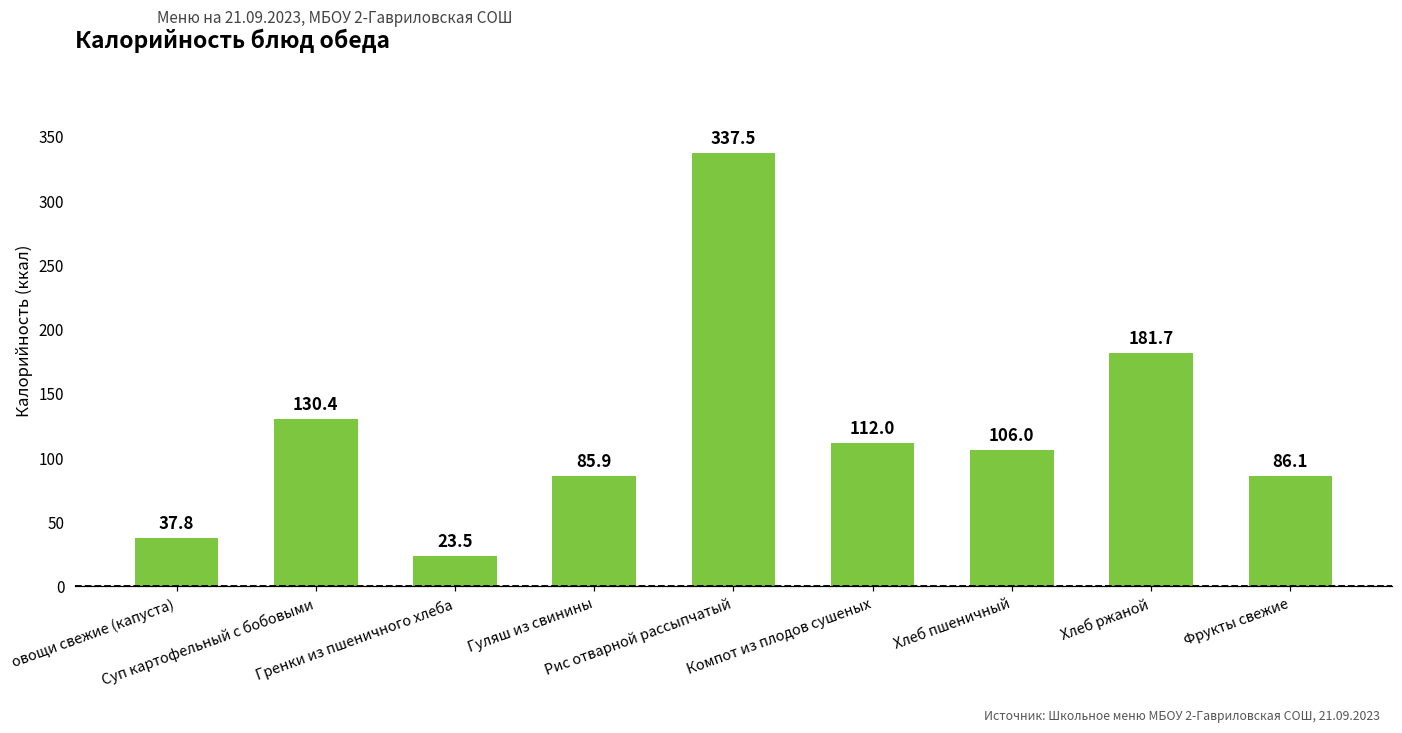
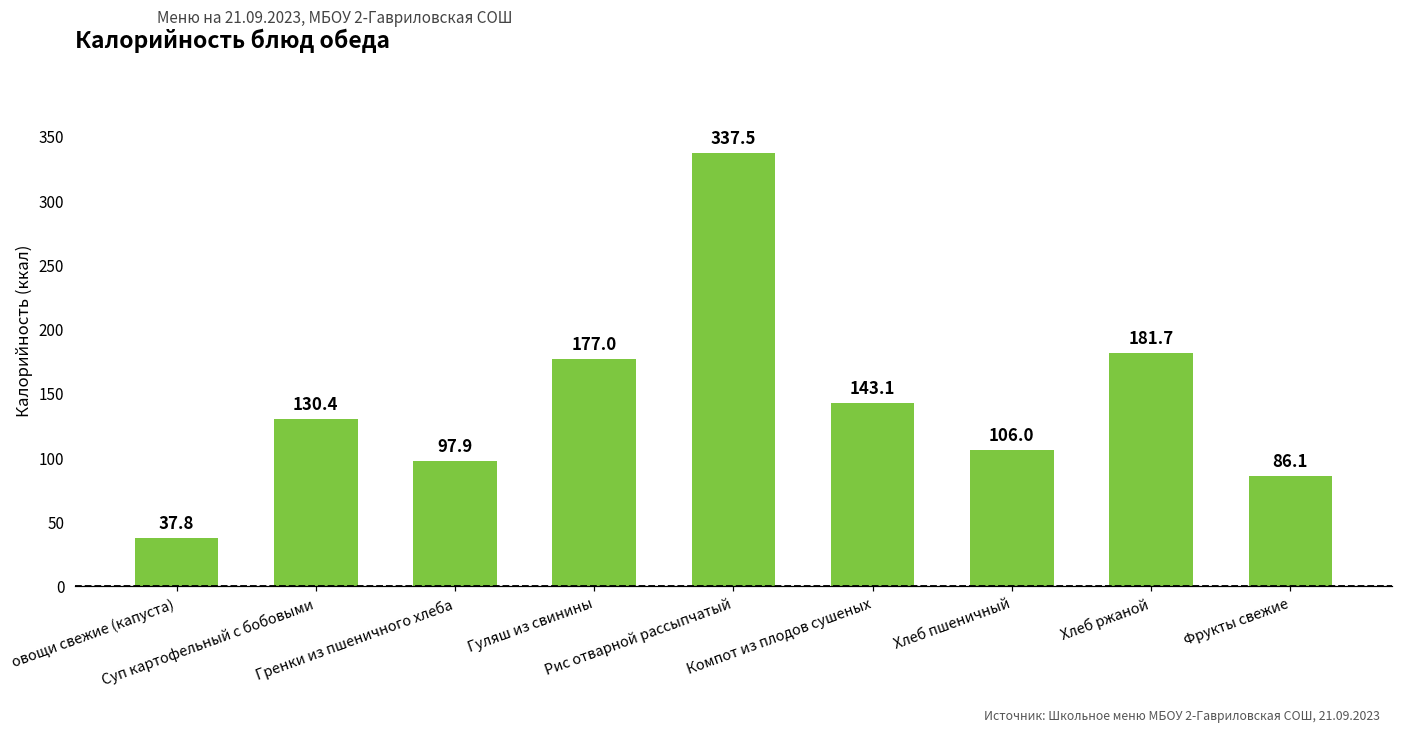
  {
    "овощи свежие (капуста)": 37.8,
    "Суп картофельный с бобовыми": 130.4,
-   "Гренки из пшеничного хлеба": 23.5,
-   "Гуляш из свинины": 85.9,
+   "Гренки из пшеничного хлеба": 97.9,
+   "Гуляш из свинины": 177.0,
    "Рис отварной рассыпчатый": 337.5,
-   "Компот из плодов сушеных": 112.0,
+   "Компот из плодов сушеных": 143.1,
    "Хлеб пшеничный": 106.0,
    "Хлеб ржаной": 181.7,
    "Фрукты свежие": 86.1
  }
